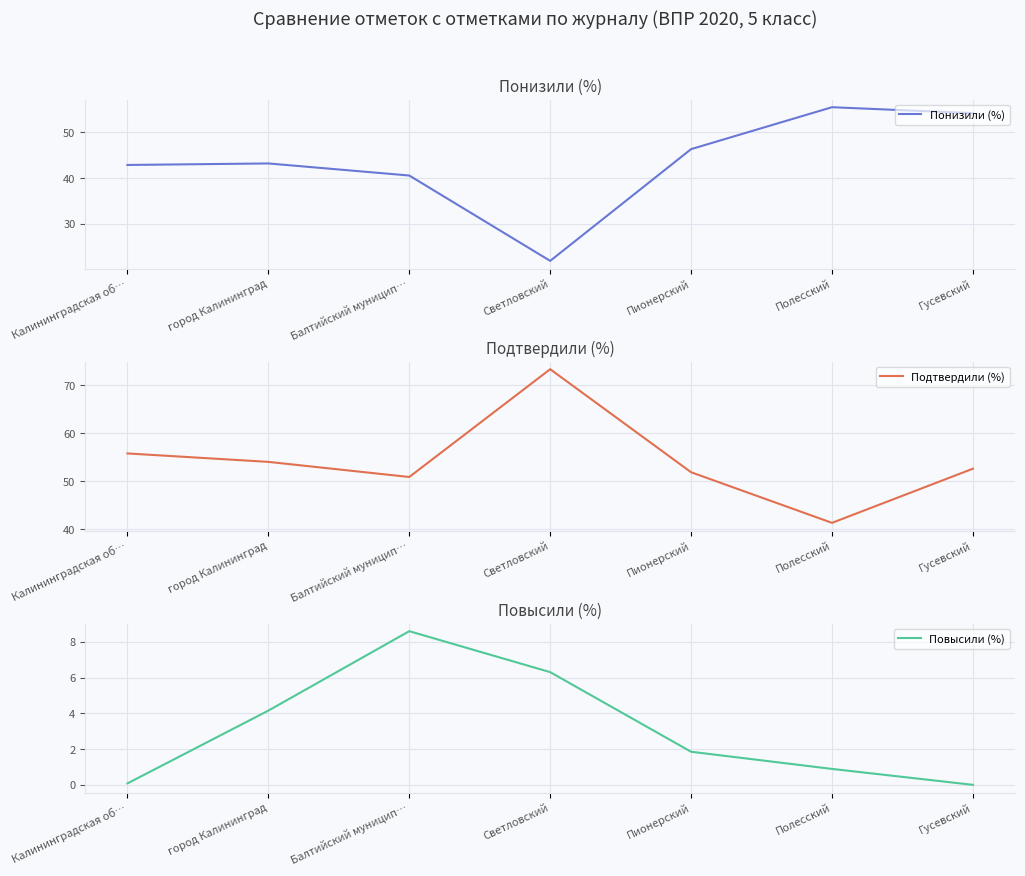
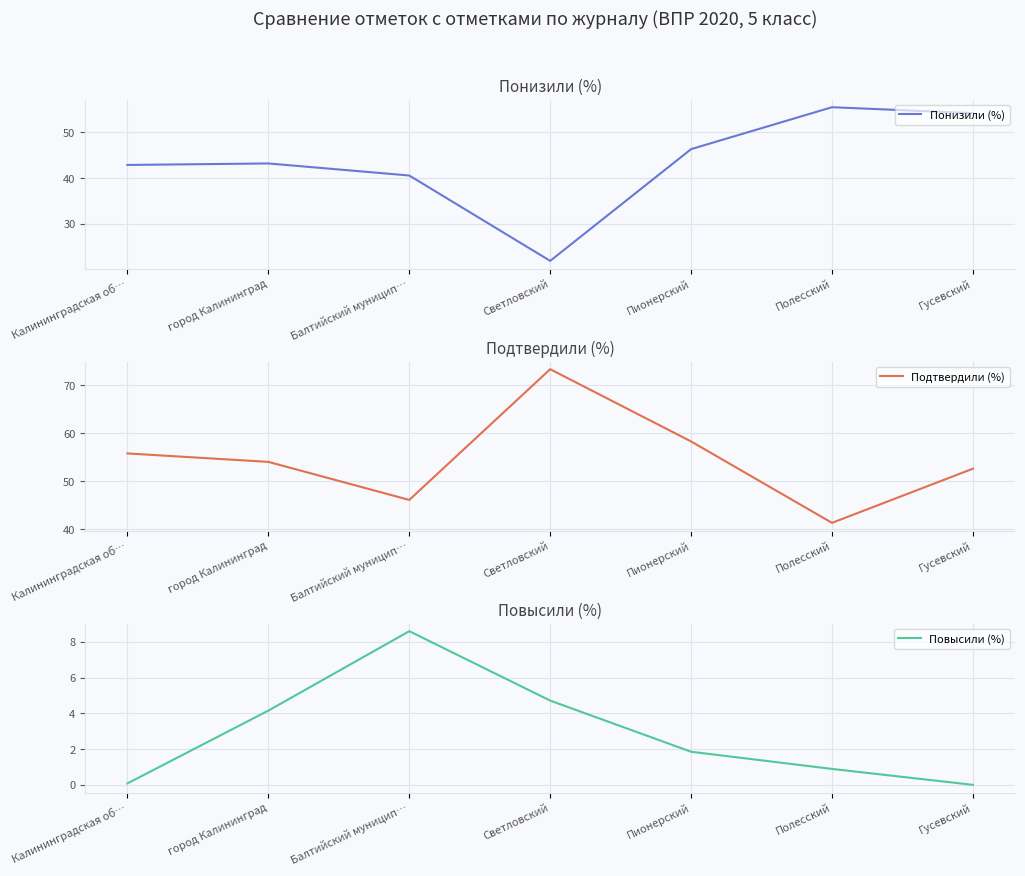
  {
    "Понизили (%)": {
      "Калининградская об…": 43,
      "город Калининград": 43,
      "Балтийский муницип…": 41,
      "Светловский": 22,
      "Пионерский": 46,
      "Полесский": 55
    },
    "Подтвердили (%)": {
      "Калининградская об…": 56,
      "город Калининград": 54,
-     "Балтийский муницип…": 51,
+     "Балтийский муницип…": 46,
      "Светловский": 73,
-     "Пионерский": 52,
+     "Пионерский": 58,
      "Полесский": 41,
      "Гусевский": 53
    },
    "Повысили (%)": {
      "Калининградская об…": 0.1,
      "город Калининград": 4.2,
      "Балтийский муницип…": 8.6,
-     "Светловский": 6.3,
+     "Светловский": 4.7,
      "Пионерский": 1.9,
      "Полесский": 0.9,
      "Гусевский": 0.0
    }
  }
